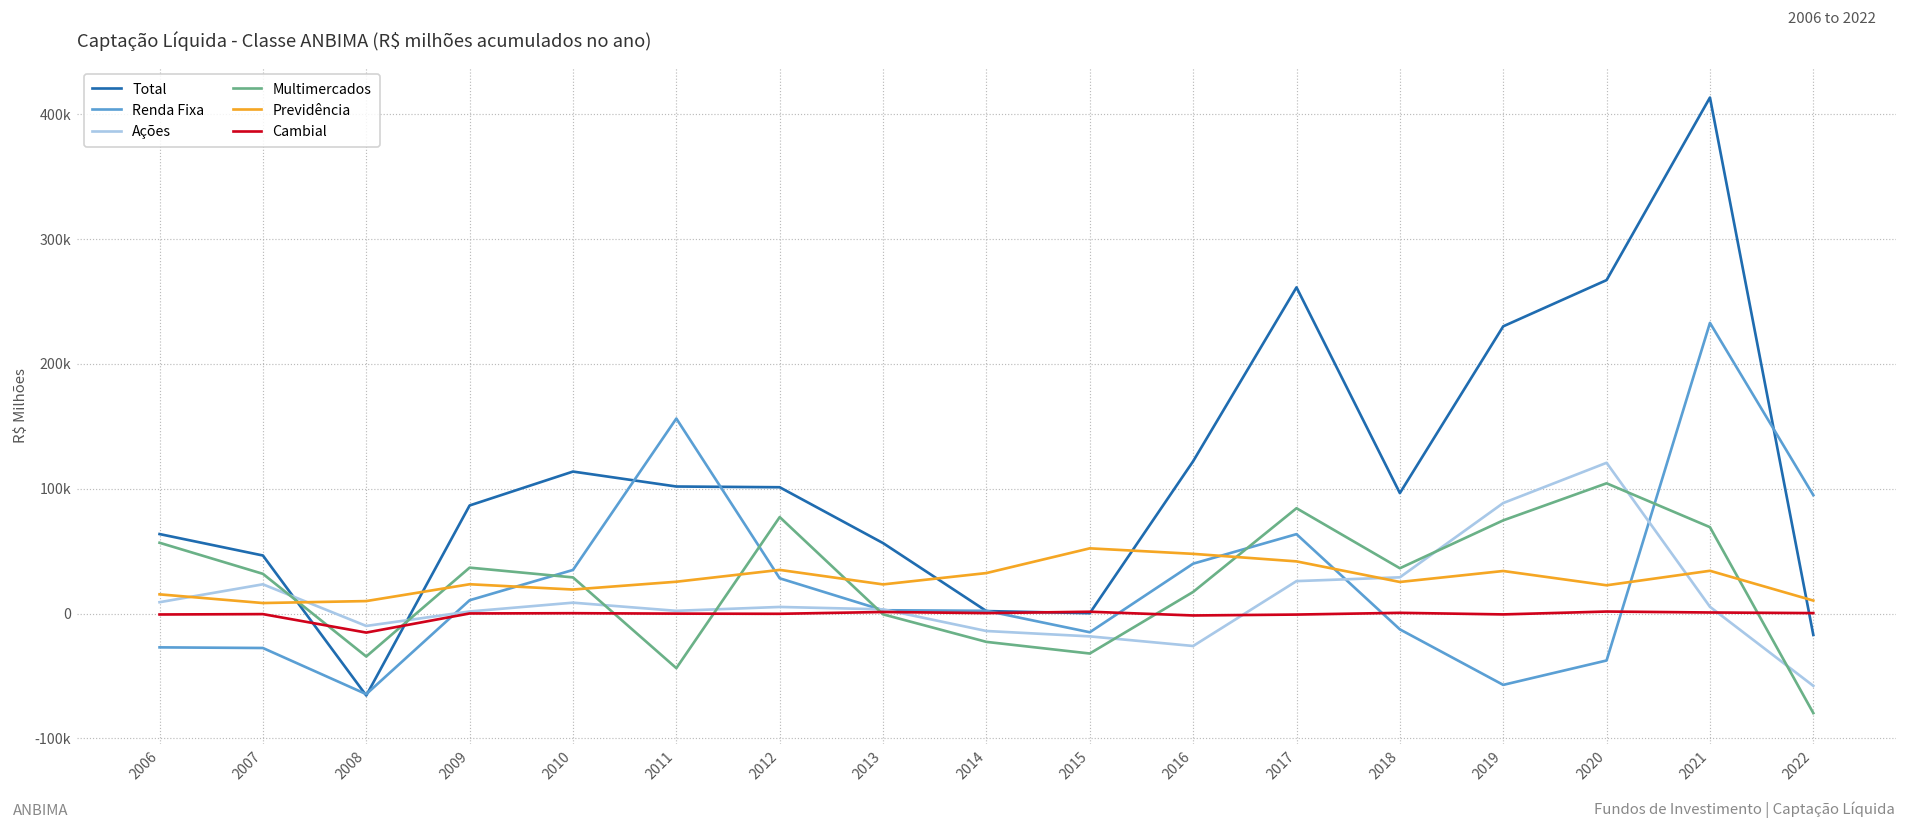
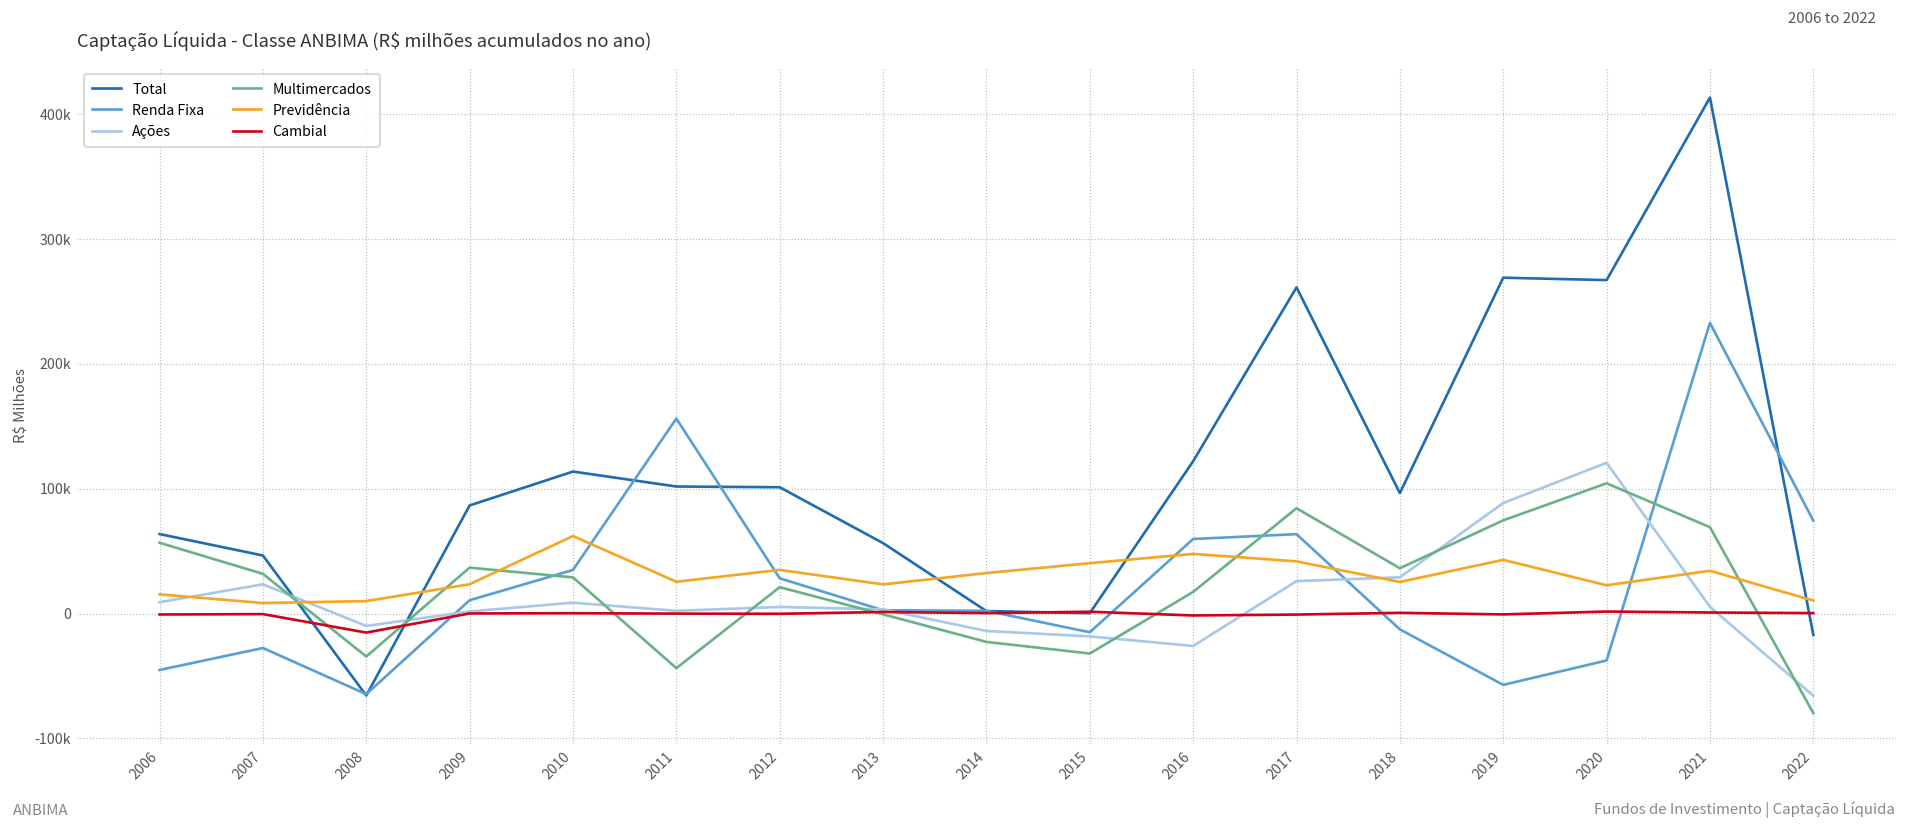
  {
    "Total": {
      "2006": 64000,
      "2007": 46000,
      "2009": 86000,
      "2010": 114000,
      "2011": 102000,
      "2012": 101000,
      "2013": 56000,
      "2016": 122000,
      "2017": 261000,
      "2018": 96000,
-     "2019": 230000,
+     "2019": 269000,
      "2020": 267000,
      "2021": 413000,
      "2022": -17000
    },
    "Renda Fixa": {
-     "2006": -27000,
+     "2006": -45000,
      "2007": -28000,
      "2009": 11000,
      "2010": 35000,
      "2011": 156000,
      "2012": 28000,
      "2015": -15000,
-     "2016": 40000,
+     "2016": 60000,
      "2017": 64000,
      "2018": -13000,
      "2019": -57000,
      "2020": -38000,
      "2021": 233000,
-     "2022": 95000
+     "2022": 74000
    },
    "Ações": {
      "2006": 9000,
      "2007": 23000,
      "2008": -10000,
      "2010": 9000,
      "2012": 5000,
      "2014": -14000,
      "2015": -18000,
      "2016": -26000,
      "2017": 26000,
      "2018": 29000,
      "2019": 88000,
      "2020": 121000,
      "2021": 5000,
-     "2022": -58000
+     "2022": -66000
    },
    "Multimercados": {
      "2006": 57000,
      "2007": 32000,
      "2008": -34000,
      "2009": 37000,
      "2010": 29000,
      "2011": -44000,
-     "2012": 77000,
+     "2012": 21000,
      "2014": -23000,
      "2015": -32000,
      "2016": 17000,
      "2017": 84000,
      "2018": 36000,
      "2019": 75000,
      "2020": 104000,
      "2021": 69000,
      "2022": -80000
    },
    "Previdência": {
      "2006": 15000,
      "2007": 8000,
      "2008": 10000,
      "2009": 23000,
-     "2010": 19000,
+     "2010": 62000,
      "2011": 25000,
      "2012": 35000,
      "2013": 23000,
      "2014": 32000,
-     "2015": 52000,
+     "2015": 40000,
      "2016": 48000,
      "2017": 42000,
      "2018": 25000,
-     "2019": 34000,
+     "2019": 43000,
      "2020": 23000,
      "2021": 34000,
      "2022": 10000
    },
    "Cambial": {
      "2006": -1000,
      "2007": 0,
      "2008": -15000,
      "2010": 0,
      "2012": 0,
      "2016": -2000,
      "2017": -1000,
      "2018": 1000,
      "2019": -1000,
      "2020": 2000,
      "2021": 1000,
      "2022": 0
    }
  }
